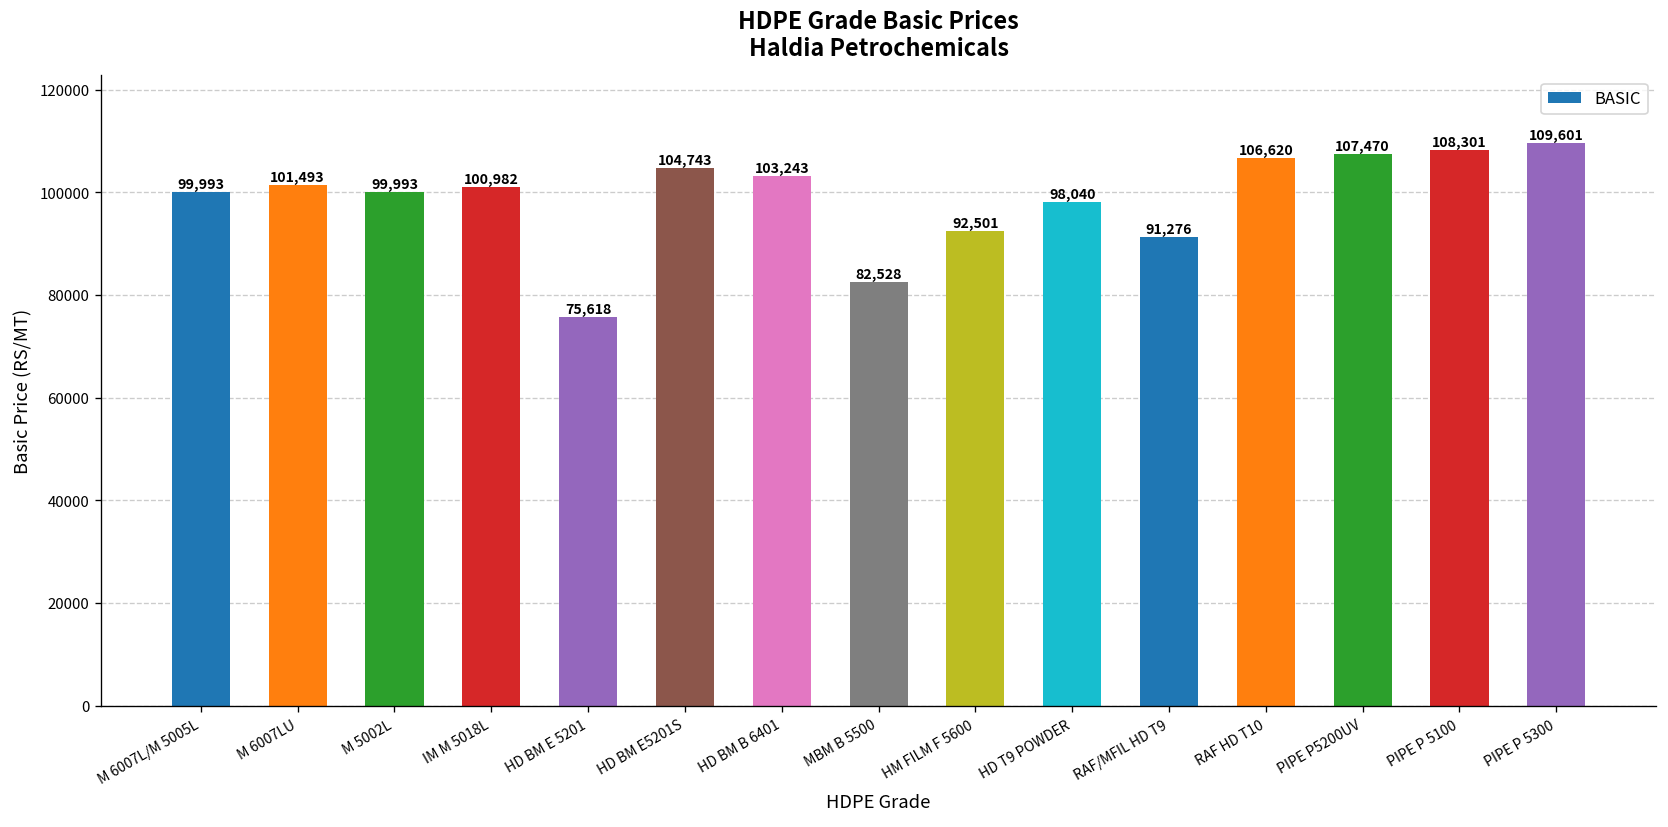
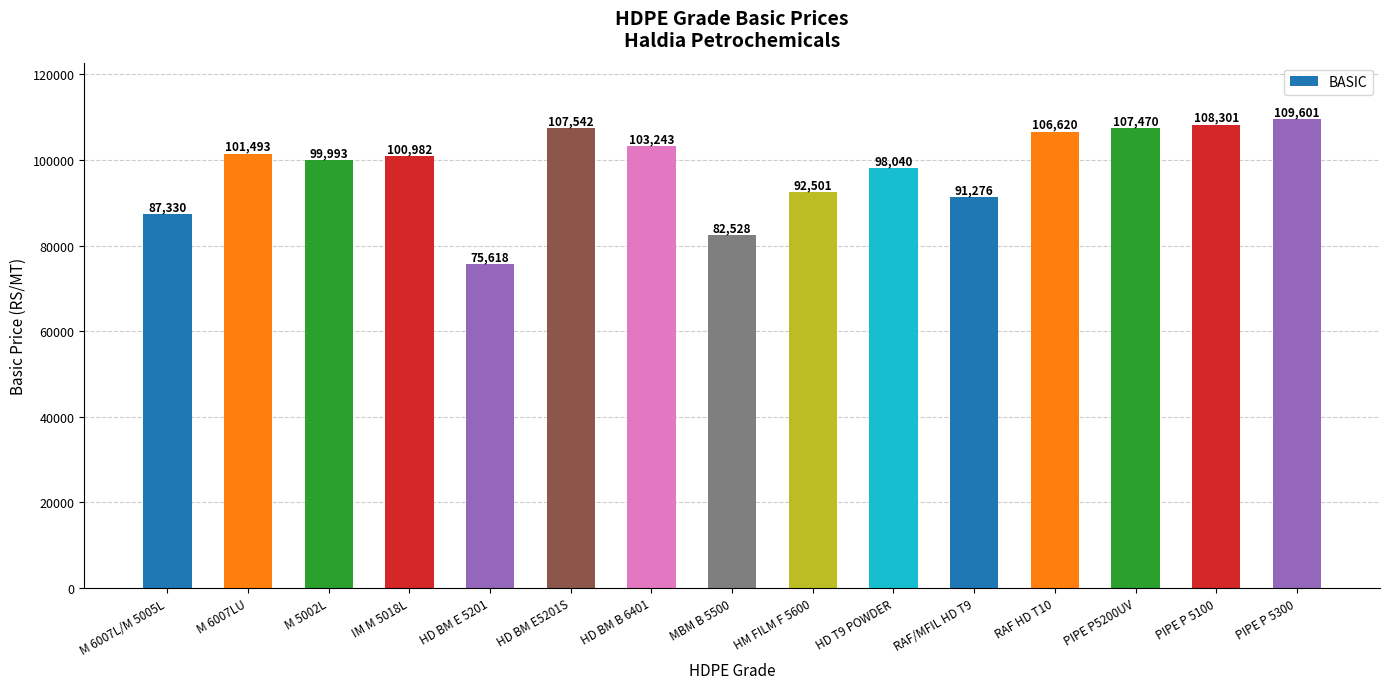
  {
-   "M 6007L/M 5005L": "99,993",
+   "M 6007L/M 5005L": "87,330",
    "M 6007LU": "101,493",
    "M 5002L": "99,993",
    "IM M 5018L": "100,982",
    "HD BM E 5201": "75,618",
-   "HD BM E5201S": "104,743",
+   "HD BM E5201S": "107,542",
    "HD BM B 6401": "103,243",
    "MBM B 5500": "82,528",
    "HM FILM F 5600": "92,501",
    "HD T9 POWDER": "98,040",
    "RAF/MFIL HD T9": "91,276",
    "RAF HD T10": "106,620",
    "PIPE P5200UV": "107,470",
    "PIPE P 5100": "108,301",
    "PIPE P 5300": "109,601"
  }
